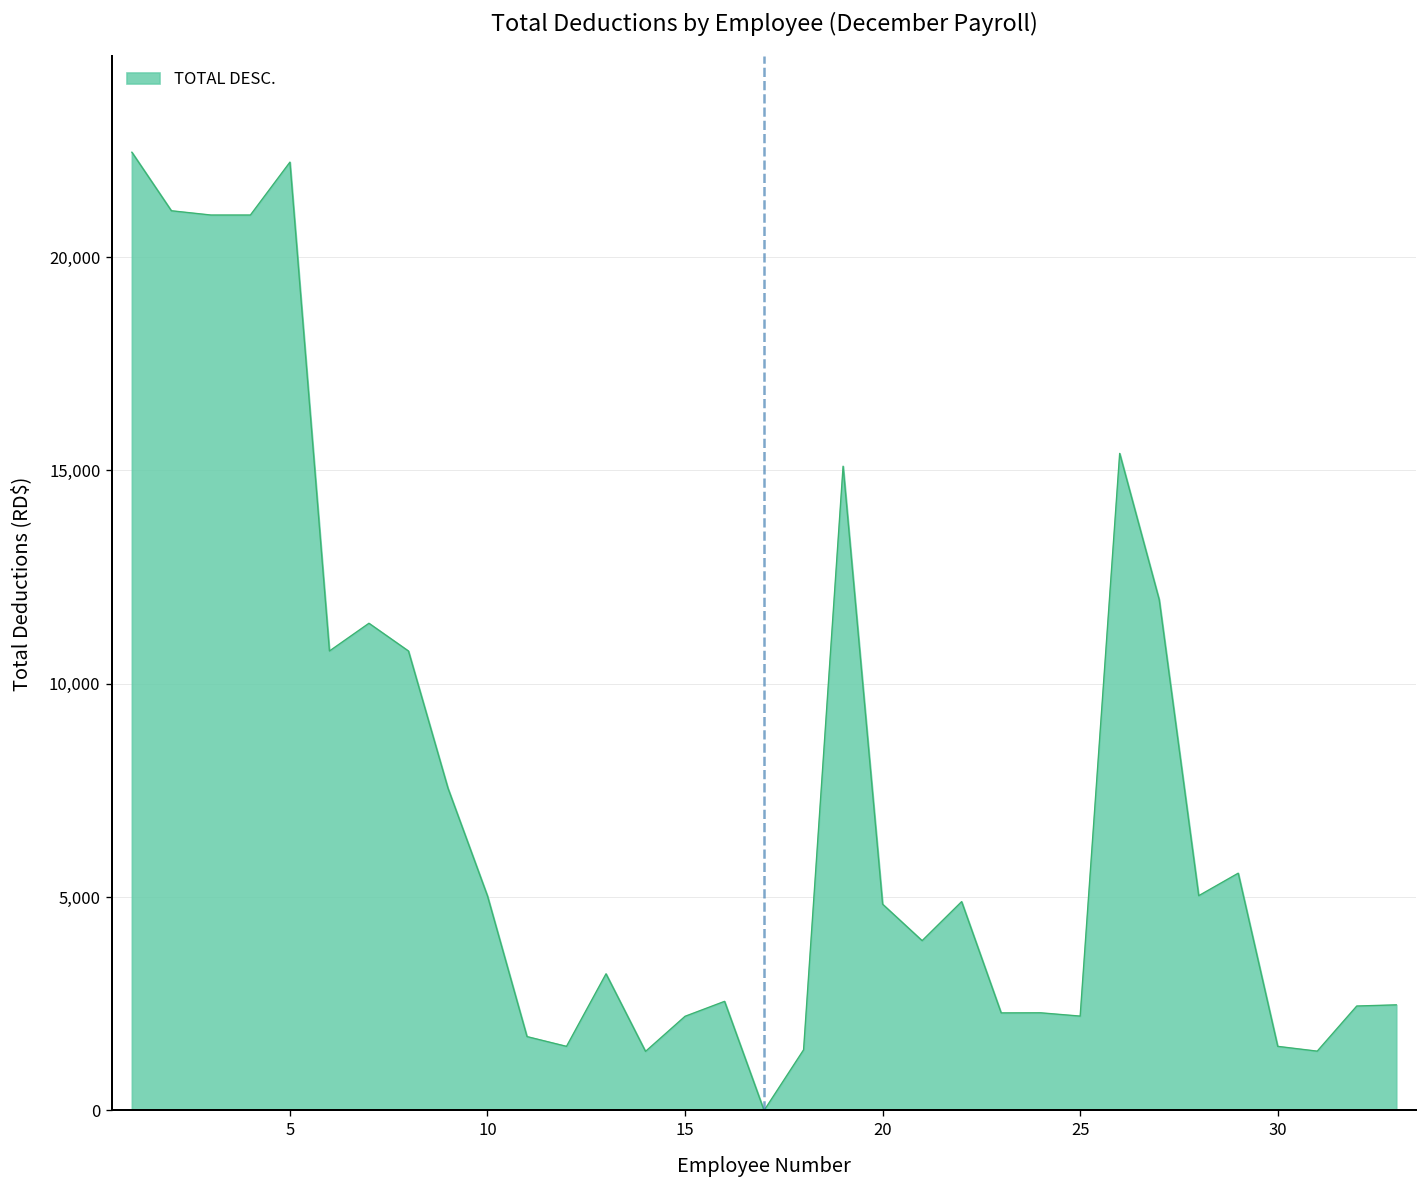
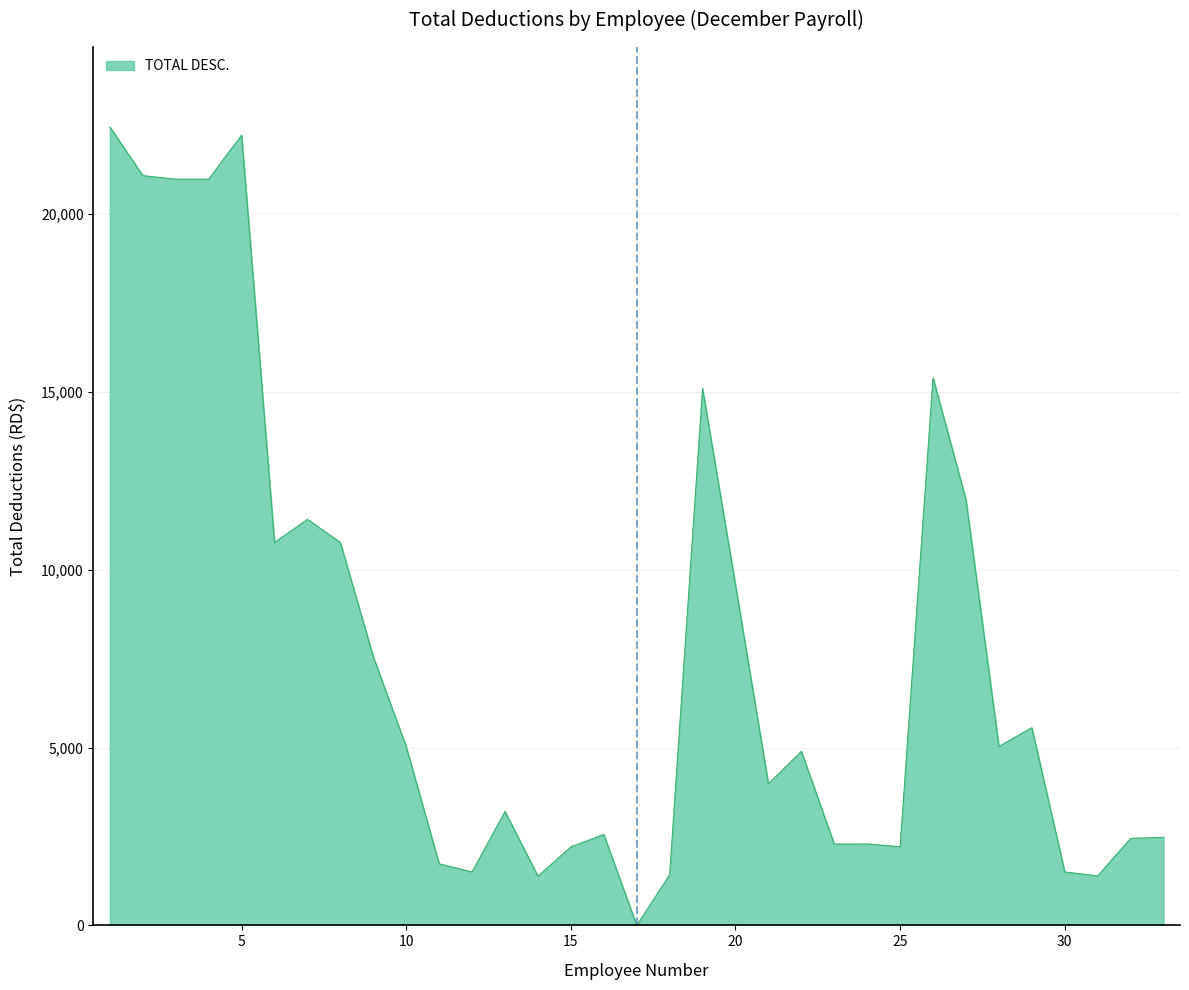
  {
    "5": "22,200",
    "10": "5,000",
    "15": "2,200",
-   "20": "4,800",
+   "20": "9,600",
    "25": "2,200",
    "30": "1,500"
  }
